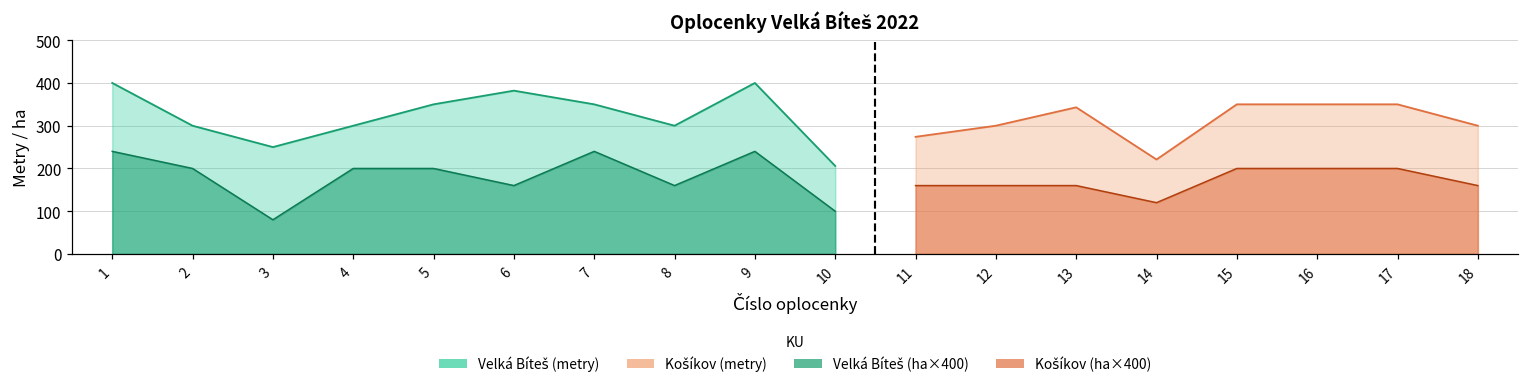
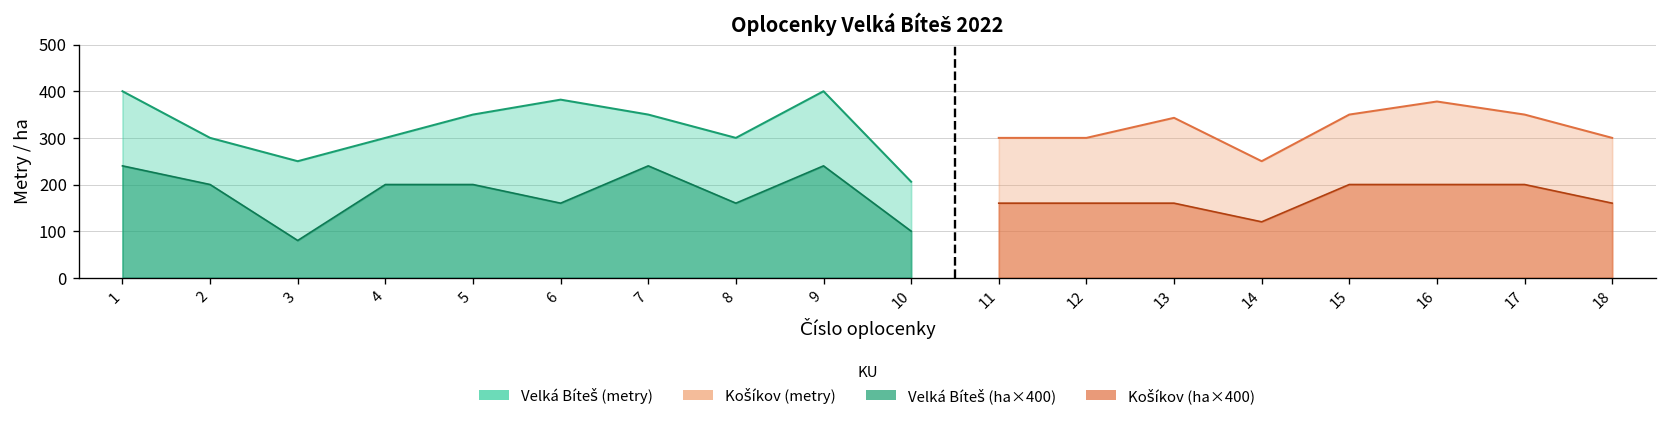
  {
    "Velká Bíteš (metry)": {
      "1": 400,
      "2": 300,
      "3": 250,
      "4": 300,
      "5": 350,
      "6": 380,
      "7": 350,
      "8": 300,
      "9": 400,
      "10": 210
    },
    "Velká Bíteš (ha×400)": {
      "1": 240,
      "2": 200,
      "3": 80,
      "4": 200,
      "5": 200,
      "6": 160,
      "7": 240,
      "8": 160,
      "9": 240,
      "10": 100
    },
    "Košíkov (metry)": {
-     "11": 270,
+     "11": 300,
      "12": 300,
      "13": 340,
-     "14": 220,
+     "14": 250,
      "15": 350,
-     "16": 350,
+     "16": 380,
      "17": 350,
      "18": 300
    },
    "Košíkov (ha×400)": {
      "11": 160,
      "12": 160,
      "13": 160,
      "14": 120,
      "15": 200,
      "16": 200,
      "17": 200,
      "18": 160
    }
  }
